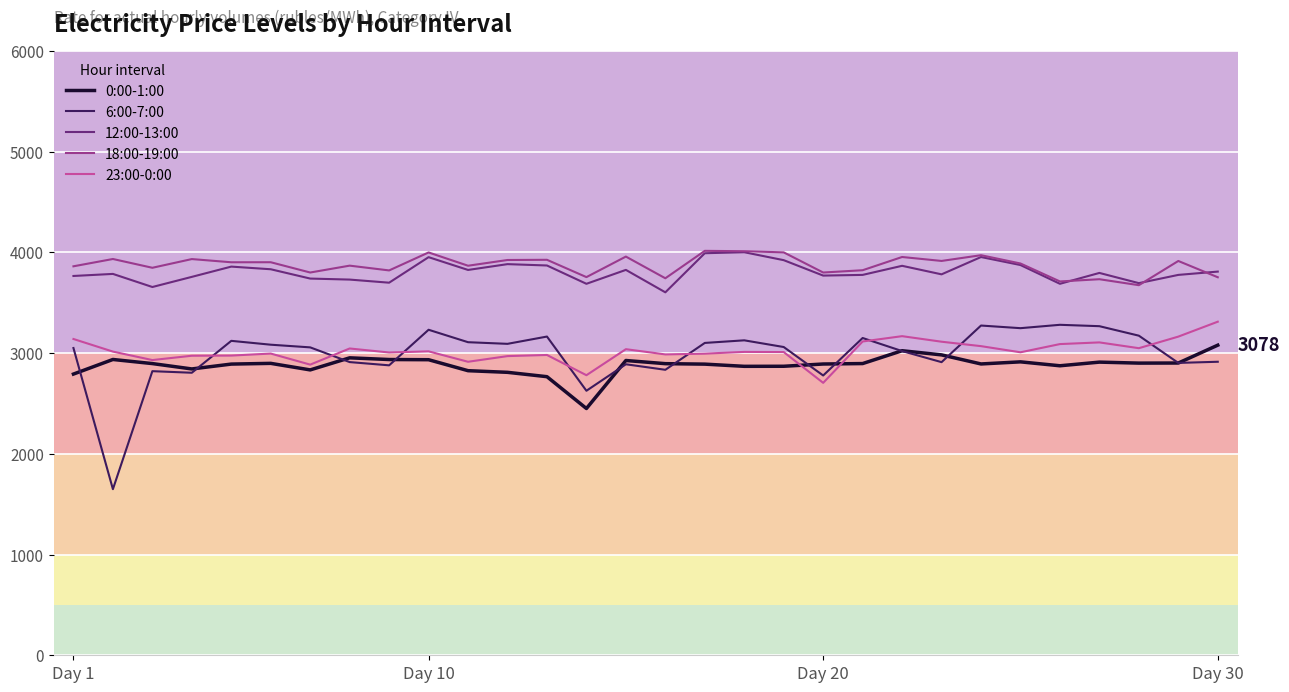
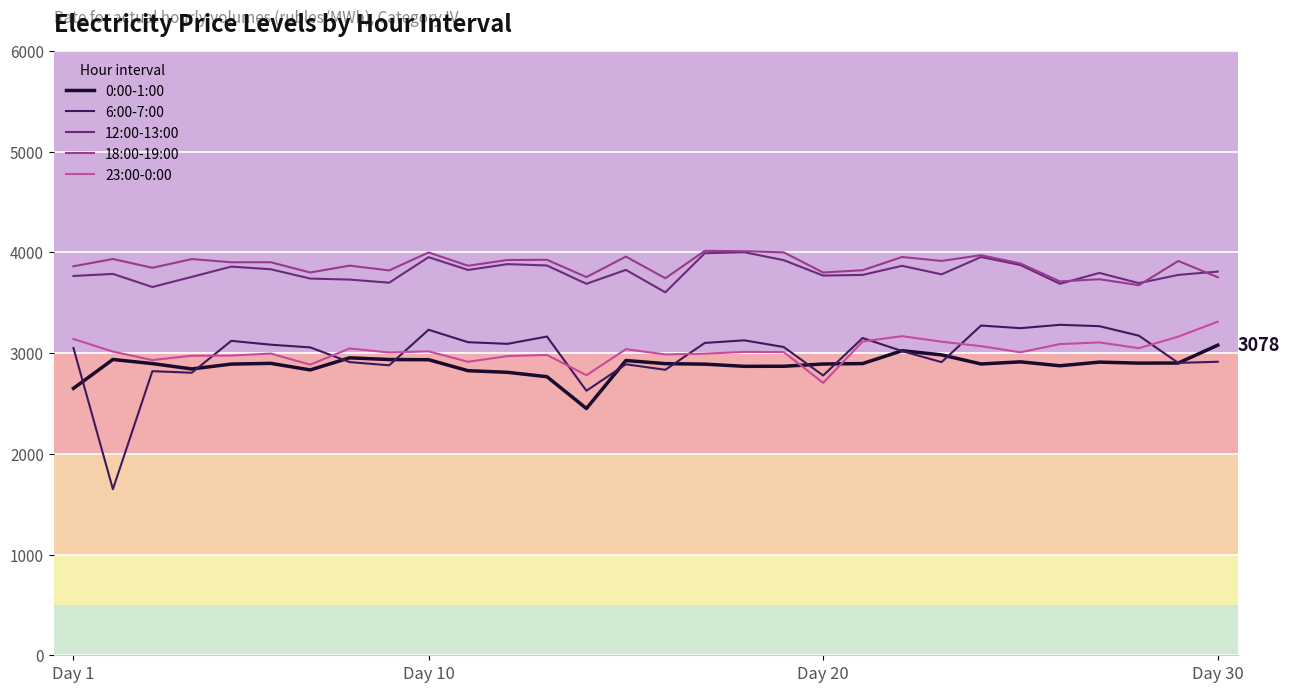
  {
    "0:00-1:00": {
-     "Day 1": 2790,
+     "Day 1": 2650,
      "Day 10": 2930,
      "Day 20": 2890
    }
  }
